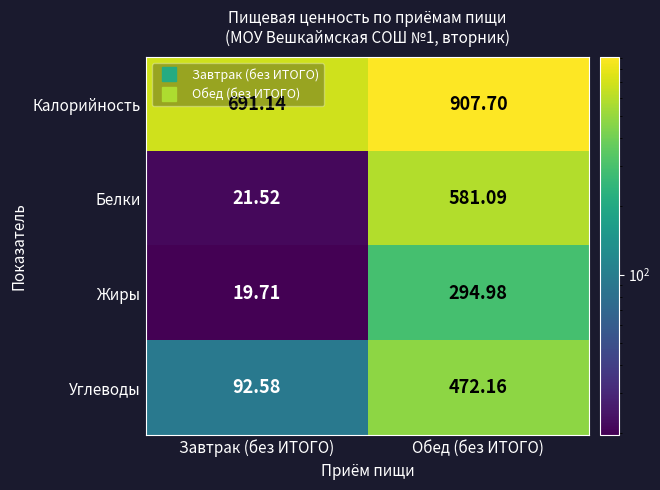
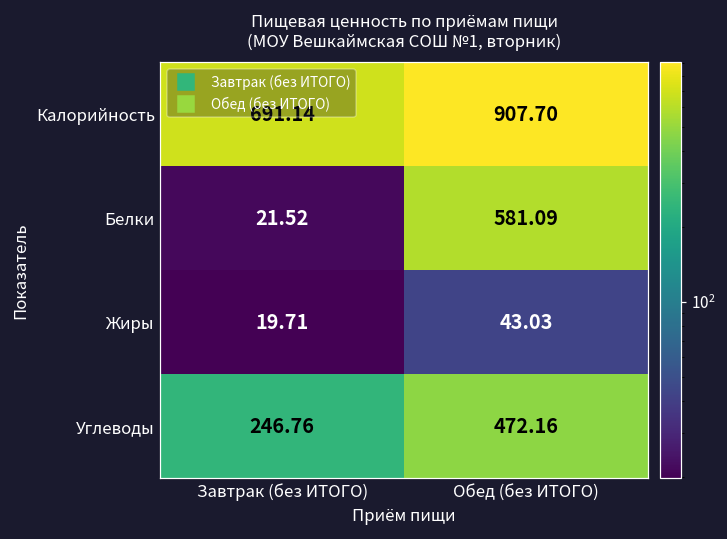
  {
    "Калорийность": {
      "Обед (без ИТОГО)": 907.70
    },
    "Белки": {
      "Завтрак (без ИТОГО)": 21.52,
      "Обед (без ИТОГО)": 581.09
    },
    "Жиры": {
      "Завтрак (без ИТОГО)": 19.71,
-     "Обед (без ИТОГО)": 294.98
+     "Обед (без ИТОГО)": 43.03
    },
    "Углеводы": {
-     "Завтрак (без ИТОГО)": 92.58,
+     "Завтрак (без ИТОГО)": 246.76,
      "Обед (без ИТОГО)": 472.16
    }
  }
